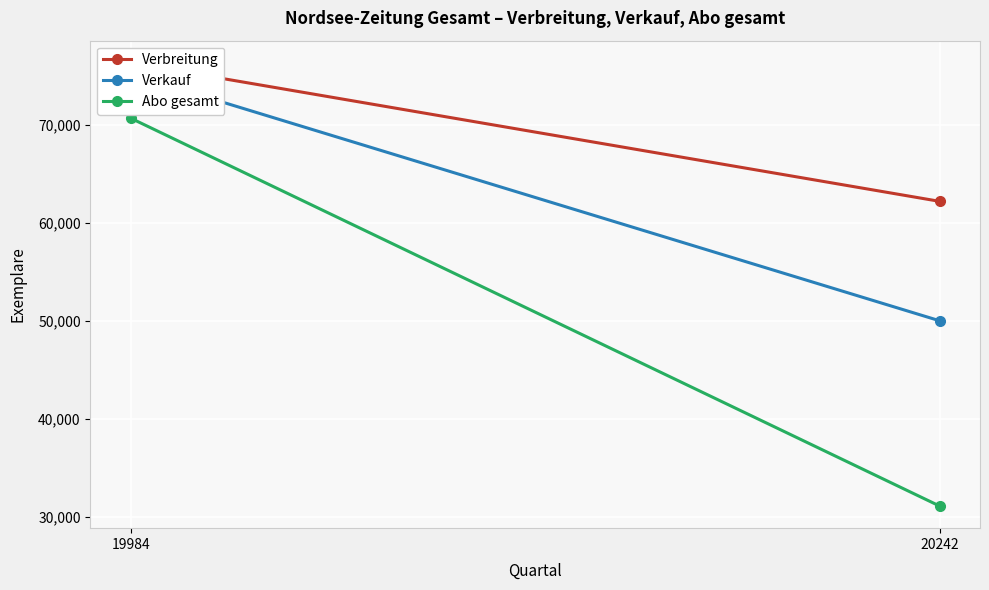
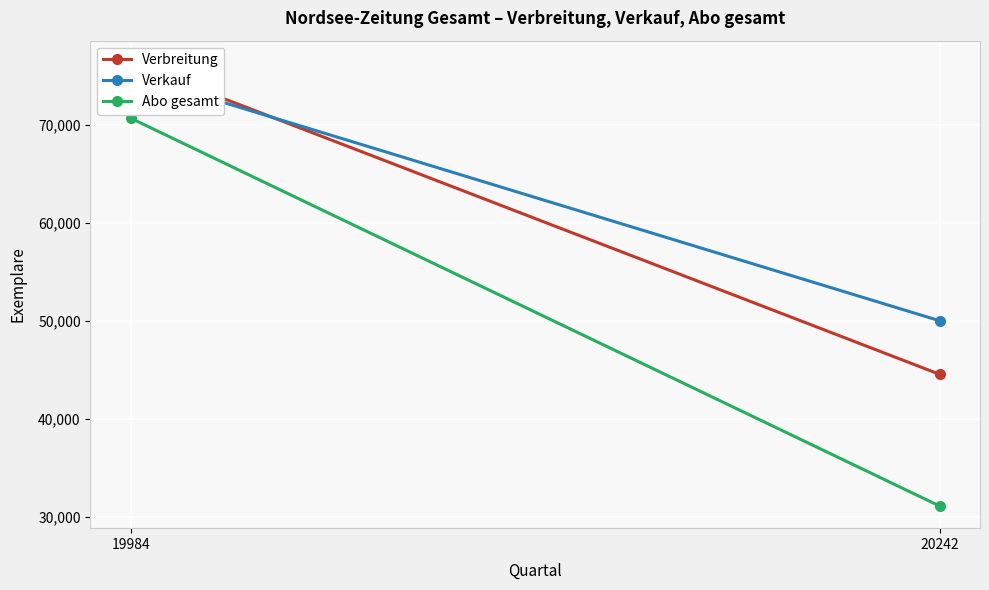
  {
    "Verbreitung": {
-     "20242": "62,000"
+     "20242": "45,000"
    },
    "Verkauf": {
      "20242": "50,000"
    },
    "Abo gesamt": {
      "19984": "71,000",
      "20242": "31,000"
    }
  }
